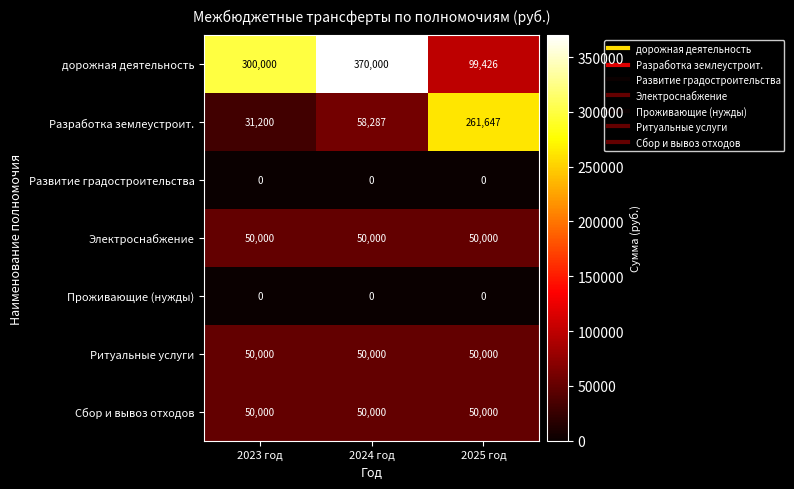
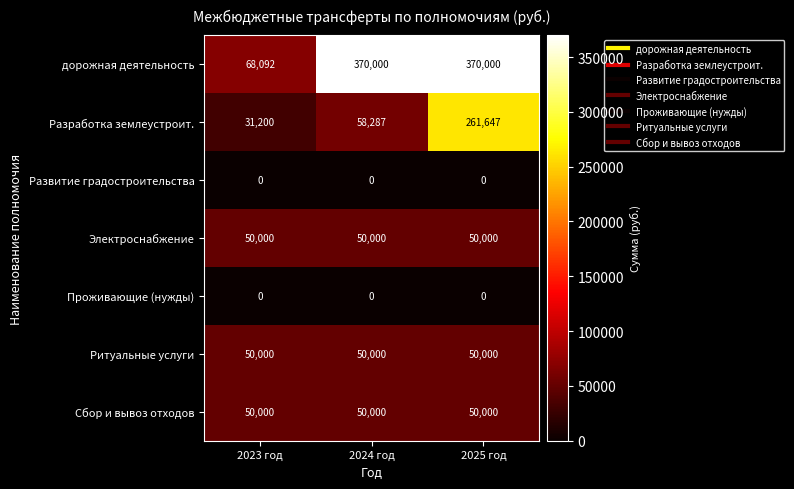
  {
    "дорожная деятельность": {
-     "2023 год": "300,000",
+     "2023 год": "68,092",
      "2024 год": "370,000",
-     "2025 год": "99,426"
+     "2025 год": "370,000"
    },
    "Разработка землеустроит.": {
      "2023 год": "31,200",
      "2024 год": "58,287",
      "2025 год": "261,647"
    },
    "Развитие градостроительства": {
      "2023 год": "0",
      "2024 год": "0",
      "2025 год": "0"
    },
    "Электроснабжение": {
      "2023 год": "50,000",
      "2024 год": "50,000",
      "2025 год": "50,000"
    },
    "Проживающие (нужды)": {
      "2023 год": "0",
      "2024 год": "0",
      "2025 год": "0"
    },
    "Ритуальные услуги": {
      "2023 год": "50,000",
      "2024 год": "50,000",
      "2025 год": "50,000"
    },
    "Сбор и вывоз отходов": {
      "2023 год": "50,000",
      "2024 год": "50,000",
      "2025 год": "50,000"
    }
  }
